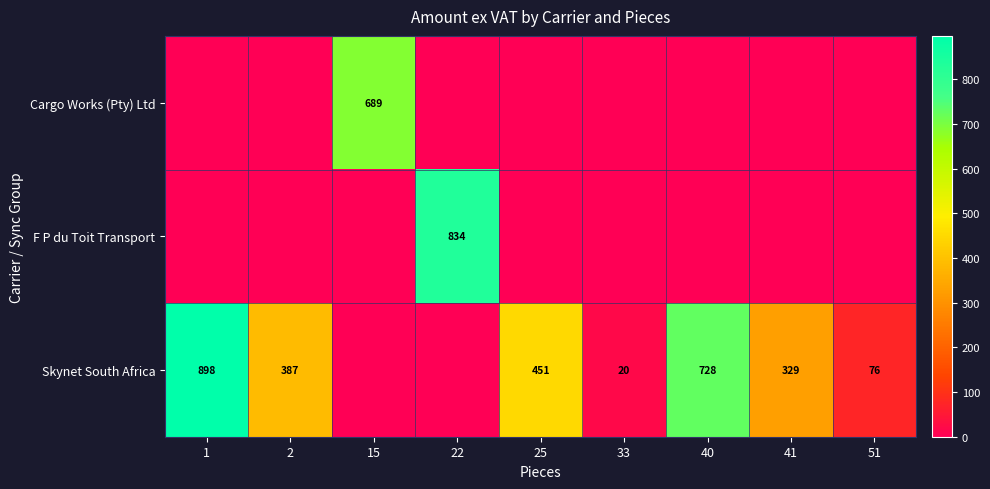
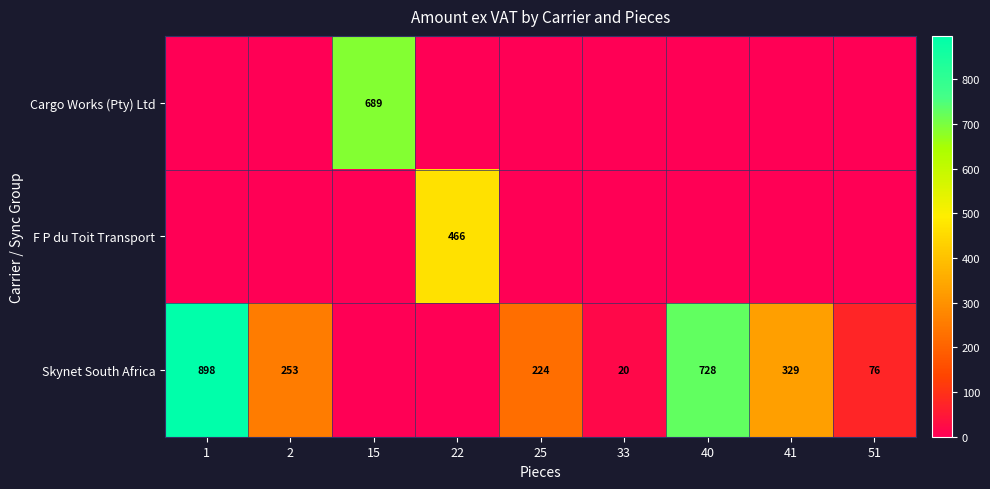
  {
    "Cargo Works (Pty) Ltd": {
      "15": 689
    },
    "F P du Toit Transport": {
-     "22": 834
+     "22": 466
    },
    "Skynet South Africa": {
      "1": 898,
-     "2": 387,
-     "25": 451,
+     "2": 253,
+     "25": 224,
      "33": 20,
      "40": 728,
      "41": 329,
      "51": 76
    }
  }
